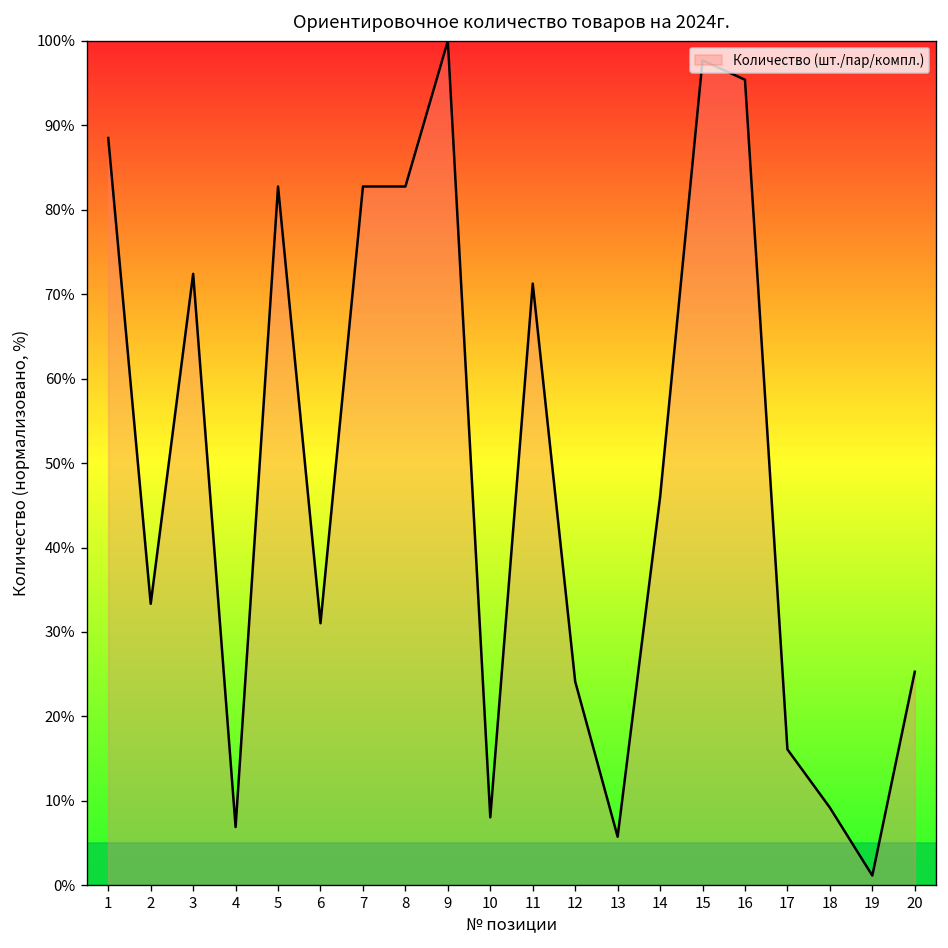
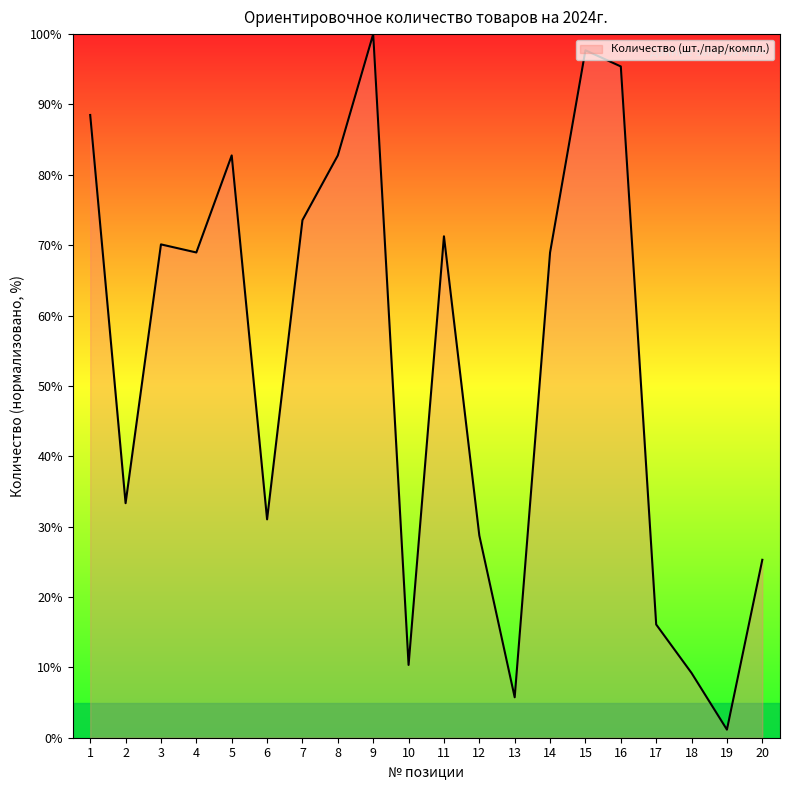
  {
    "1": "89%",
    "2": "33%",
-   "3": "72%",
-   "4": "7%",
+   "3": "70%",
+   "4": "69%",
    "5": "83%",
    "6": "31%",
-   "7": "83%",
+   "7": "74%",
    "8": "83%",
    "9": "100%",
-   "10": "8%",
+   "10": "10%",
    "11": "71%",
-   "12": "24%",
+   "12": "29%",
    "13": "6%",
-   "14": "46%",
+   "14": "69%",
    "16": "95%",
    "17": "16%",
    "18": "9%",
    "20": "25%"
  }
